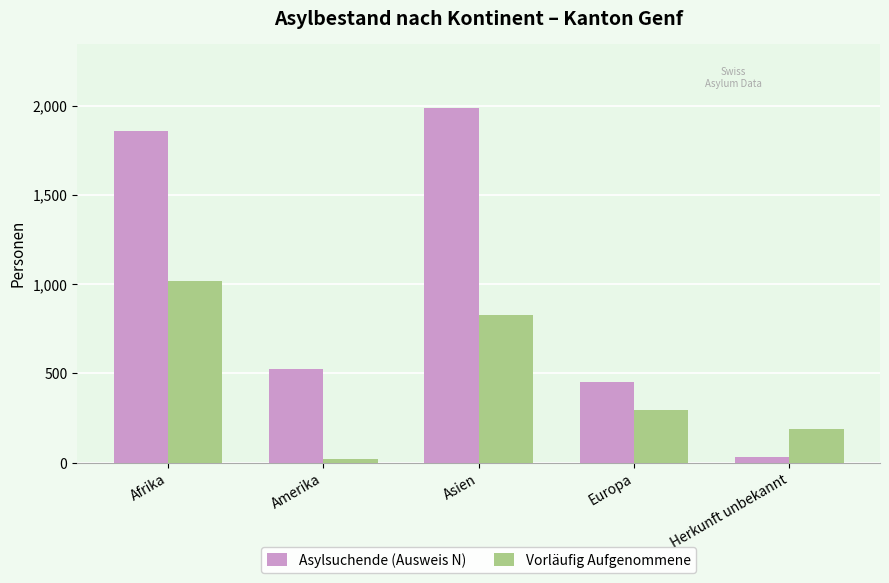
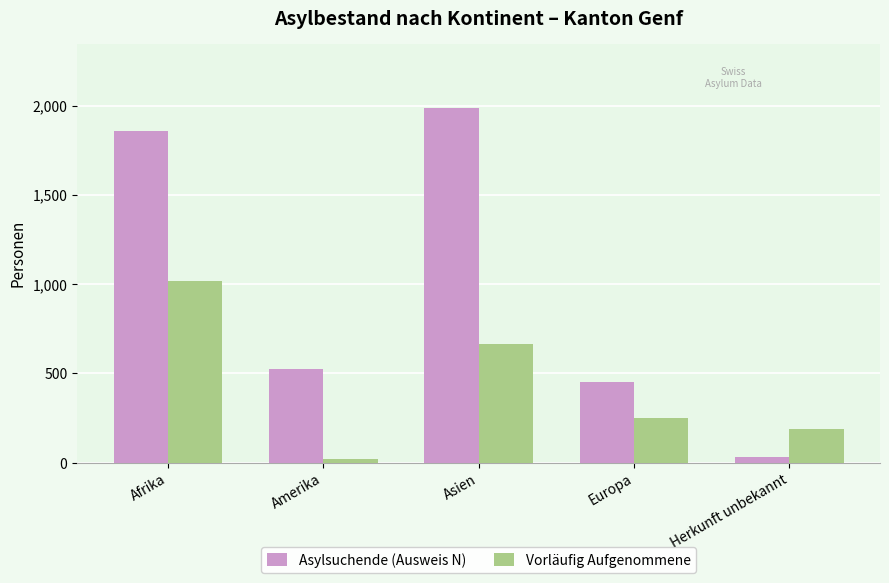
  {
    "Asylsuchende (Ausweis N)": {
      "Afrika": "1,860",
      "Amerika": "520",
      "Asien": "1,990",
      "Europa": "450",
      "Herkunft unbekannt": "30"
    },
    "Vorläufig Aufgenommene": {
      "Afrika": "1,020",
      "Amerika": "20",
-     "Asien": "830",
-     "Europa": "300",
+     "Asien": "670",
+     "Europa": "250",
      "Herkunft unbekannt": "190"
    }
  }
